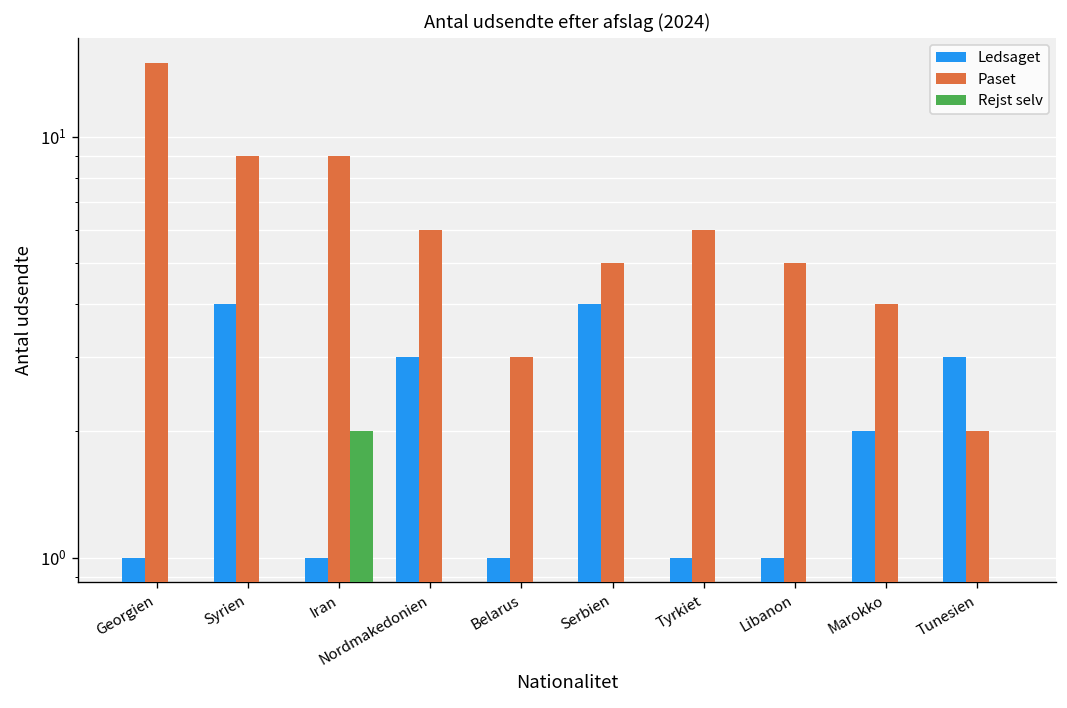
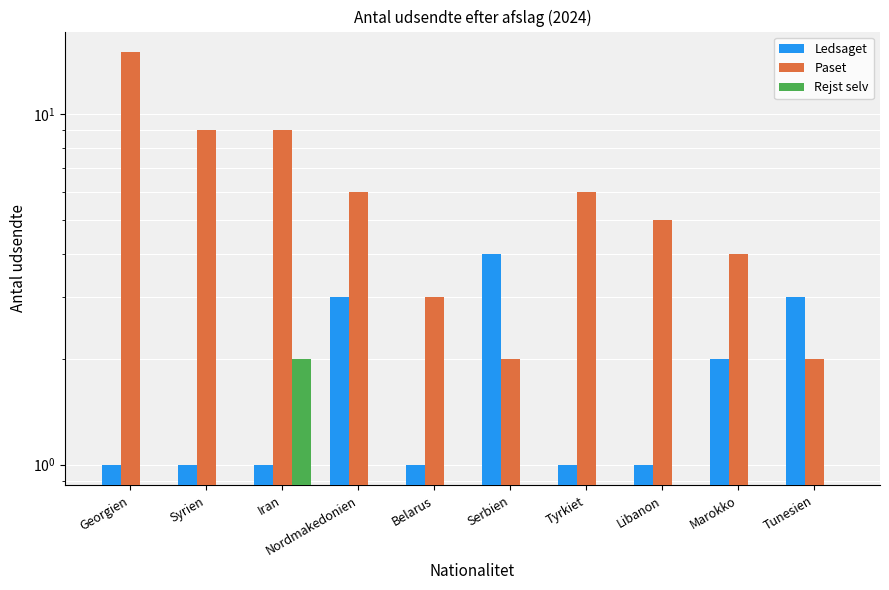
  {
    "Ledsaget": {
      "Georgien": 1,
-     "Syrien": 4,
+     "Syrien": 1,
      "Iran": 1,
      "Nordmakedonien": 3,
      "Belarus": 1,
      "Serbien": 4,
      "Tyrkiet": 1,
      "Libanon": 1,
      "Marokko": 2,
      "Tunesien": 3
    },
    "Paset": {
      "Georgien": 15,
      "Syrien": 9,
      "Iran": 9,
      "Nordmakedonien": 6,
      "Belarus": 3,
-     "Serbien": 5,
+     "Serbien": 2,
      "Tyrkiet": 6,
      "Libanon": 5,
      "Marokko": 4,
      "Tunesien": 2
    },
    "Rejst selv": {
      "Iran": 2
    }
  }
